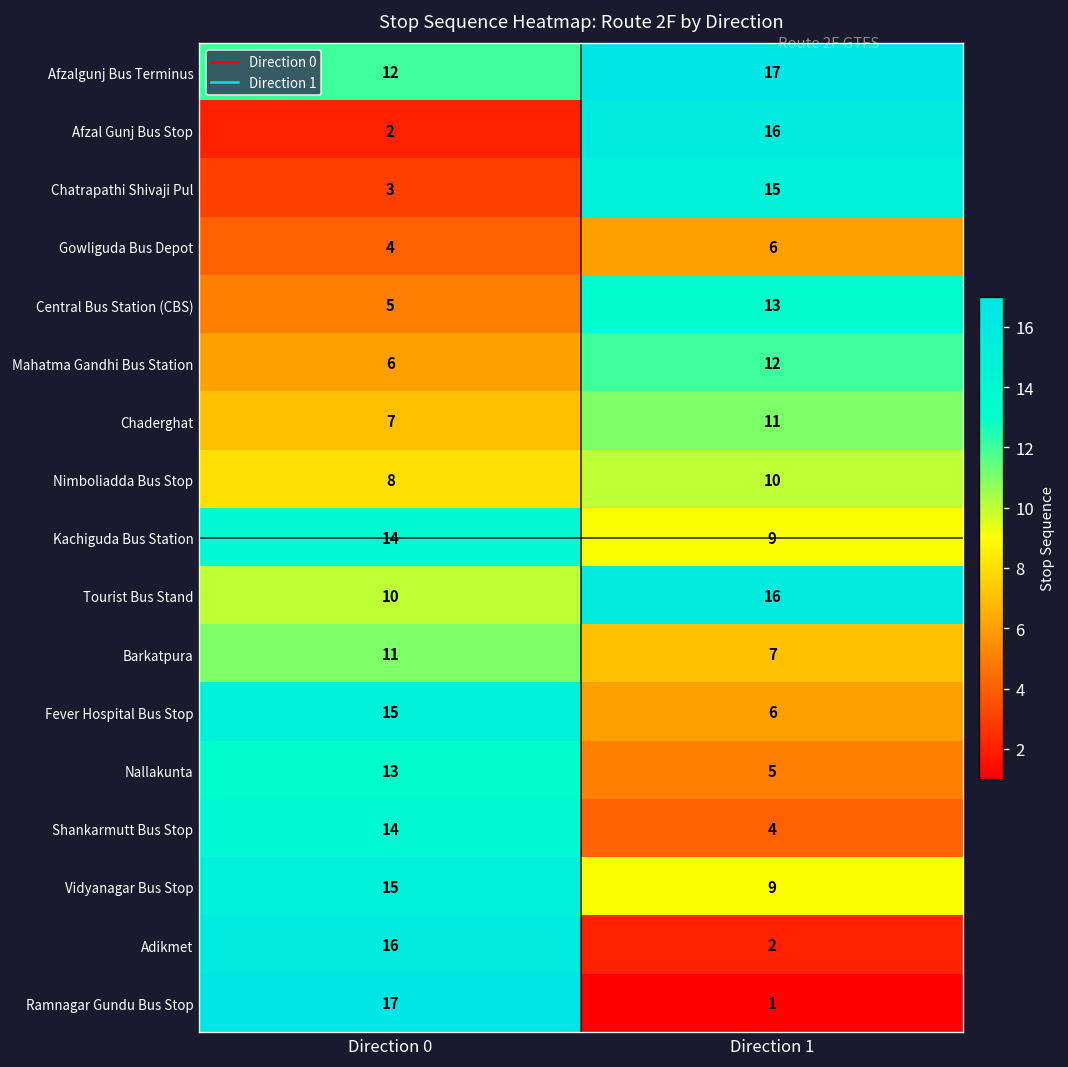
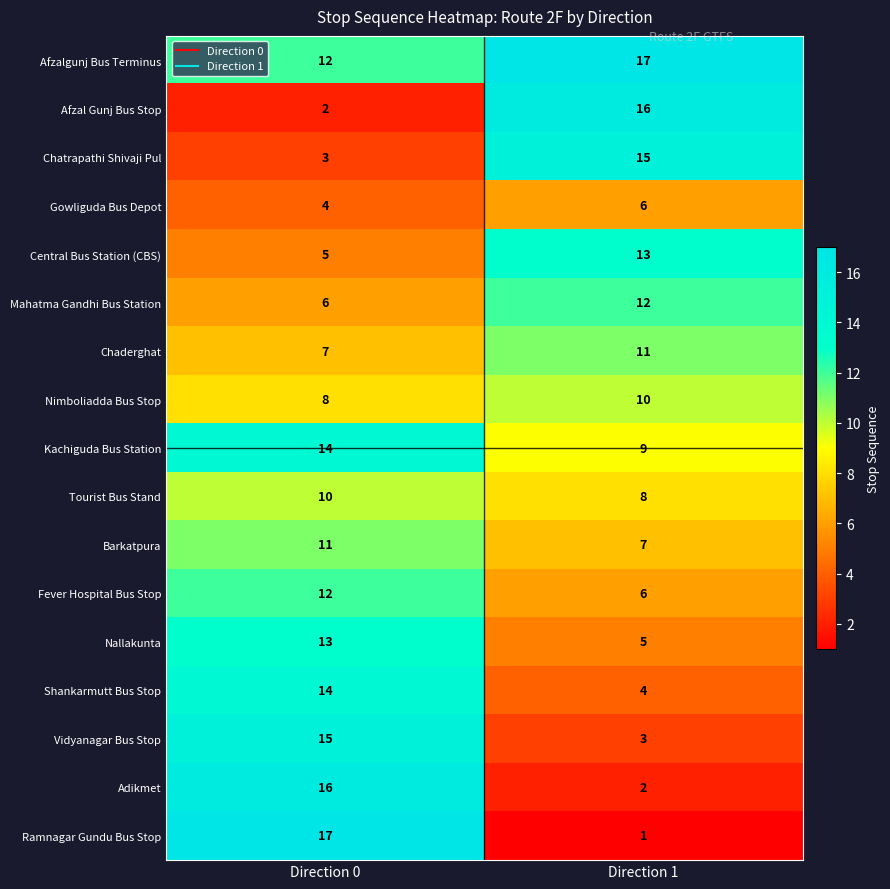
  {
    "Afzalgunj Bus Terminus": {
      "Direction 0": 12,
      "Direction 1": 17
    },
    "Afzal Gunj Bus Stop": {
      "Direction 0": 2,
      "Direction 1": 16
    },
    "Chatrapathi Shivaji Pul": {
      "Direction 0": 3,
      "Direction 1": 15
    },
    "Gowliguda Bus Depot": {
      "Direction 0": 4,
      "Direction 1": 6
    },
    "Central Bus Station (CBS)": {
      "Direction 0": 5,
      "Direction 1": 13
    },
    "Mahatma Gandhi Bus Station": {
      "Direction 0": 6,
      "Direction 1": 12
    },
    "Chaderghat": {
      "Direction 0": 7,
      "Direction 1": 11
    },
    "Nimboliadda Bus Stop": {
      "Direction 0": 8,
      "Direction 1": 10
    },
    "Kachiguda Bus Station": {
      "Direction 0": 14,
      "Direction 1": 9
    },
    "Tourist Bus Stand": {
      "Direction 0": 10,
-     "Direction 1": 16
+     "Direction 1": 8
    },
    "Barkatpura": {
      "Direction 0": 11,
      "Direction 1": 7
    },
    "Fever Hospital Bus Stop": {
-     "Direction 0": 15,
+     "Direction 0": 12,
      "Direction 1": 6
    },
    "Nallakunta": {
      "Direction 0": 13,
      "Direction 1": 5
    },
    "Shankarmutt Bus Stop": {
      "Direction 0": 14,
      "Direction 1": 4
    },
    "Vidyanagar Bus Stop": {
      "Direction 0": 15,
-     "Direction 1": 9
+     "Direction 1": 3
    },
    "Adikmet": {
      "Direction 0": 16,
      "Direction 1": 2
    },
    "Ramnagar Gundu Bus Stop": {
      "Direction 0": 17,
      "Direction 1": 1
    }
  }
